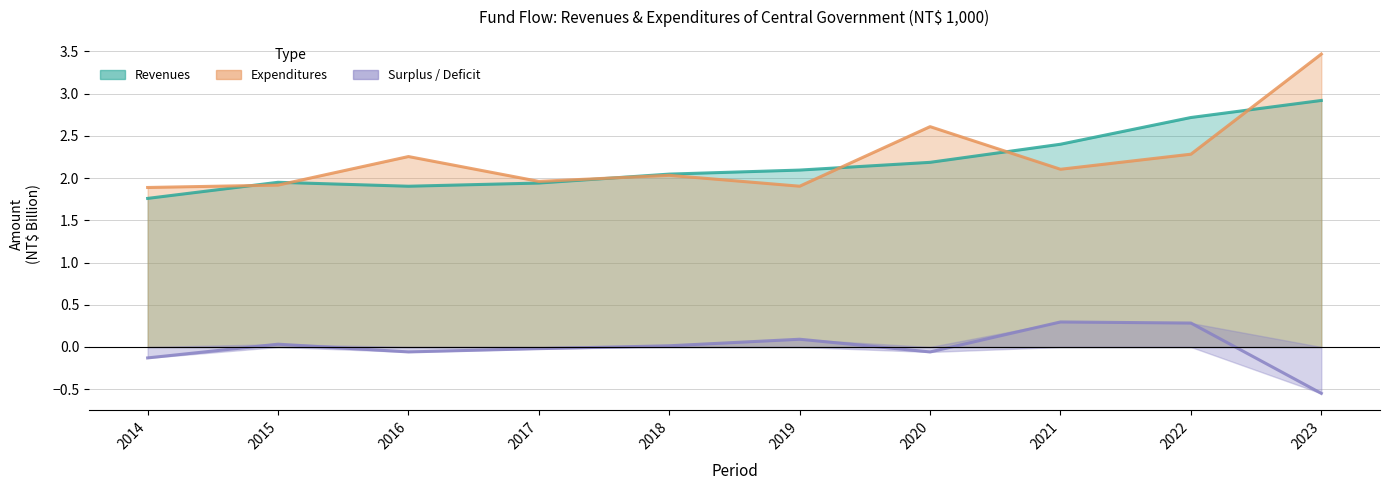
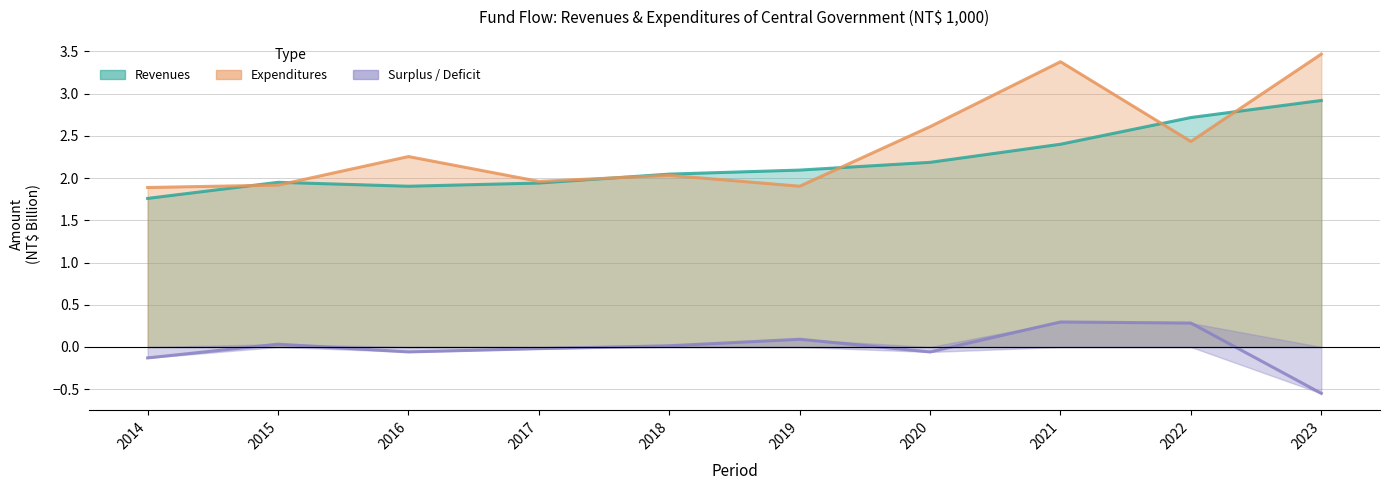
  {
    "Expenditures": {
      "2014": 1.9,
      "2015": 1.9,
      "2016": 2.3,
      "2019": 1.9,
      "2020": 2.6,
-     "2021": 2.1,
-     "2022": 2.3,
+     "2021": 3.4,
+     "2022": 2.4,
      "2023": 3.5
    }
  }
